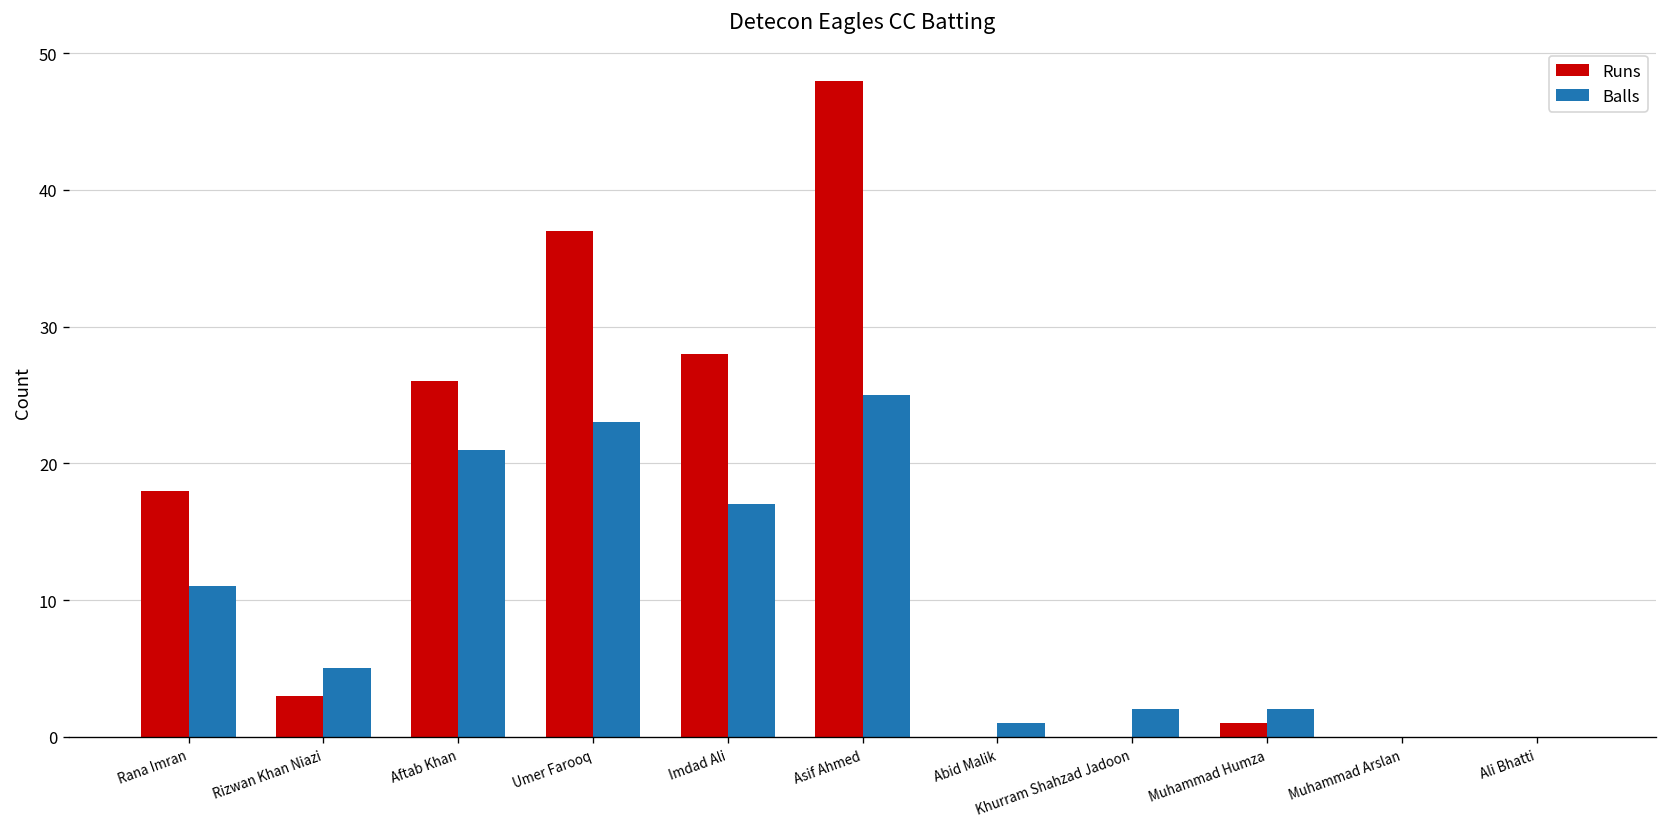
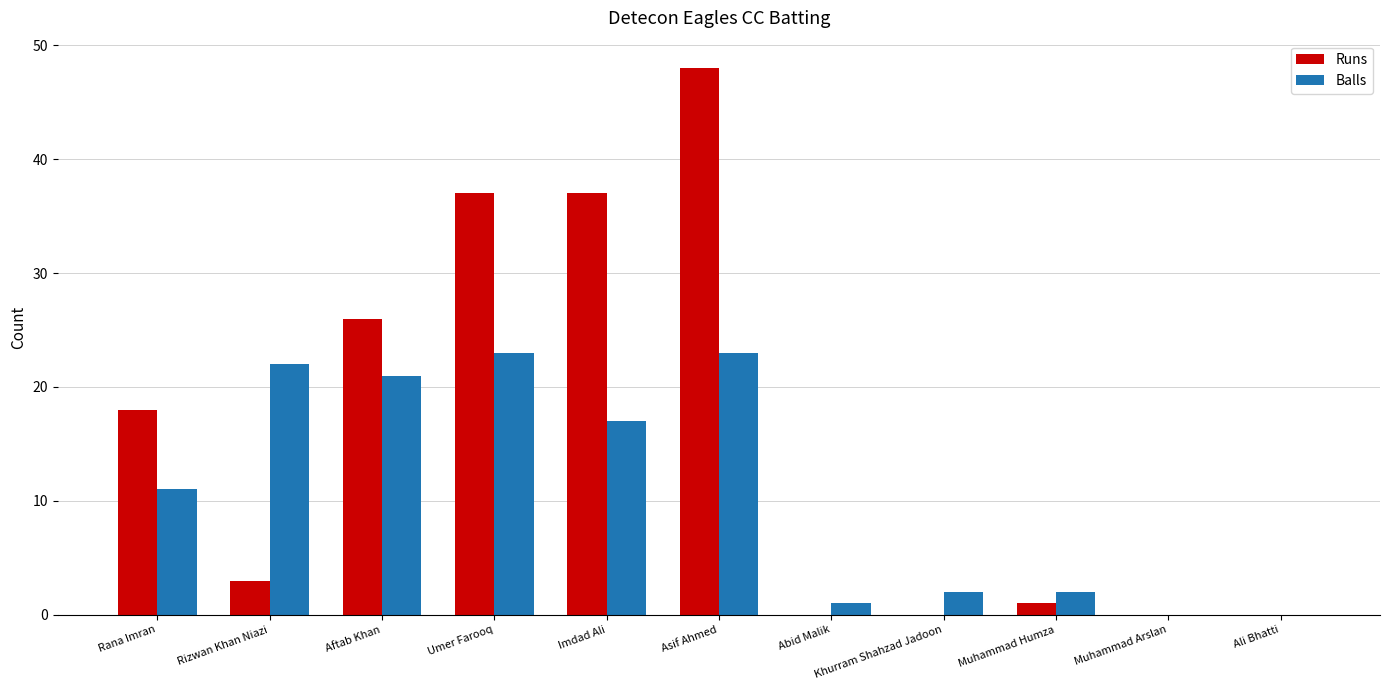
  {
    "Runs": {
      "Rana Imran": 18,
      "Rizwan Khan Niazi": 3,
      "Aftab Khan": 26,
      "Umer Farooq": 37,
-     "Imdad Ali": 28,
+     "Imdad Ali": 37,
      "Asif Ahmed": 48,
      "Abid Malik": 0,
      "Khurram Shahzad Jadoon": 0,
      "Muhammad Humza": 1,
      "Muhammad Arslan": 0,
      "Ali Bhatti": 0
    },
    "Balls": {
      "Rana Imran": 11,
-     "Rizwan Khan Niazi": 5,
+     "Rizwan Khan Niazi": 22,
      "Aftab Khan": 21,
      "Umer Farooq": 23,
      "Imdad Ali": 17,
-     "Asif Ahmed": 25,
+     "Asif Ahmed": 23,
      "Abid Malik": 1,
      "Khurram Shahzad Jadoon": 2,
      "Muhammad Humza": 2,
      "Muhammad Arslan": 0,
      "Ali Bhatti": 0
    }
  }
